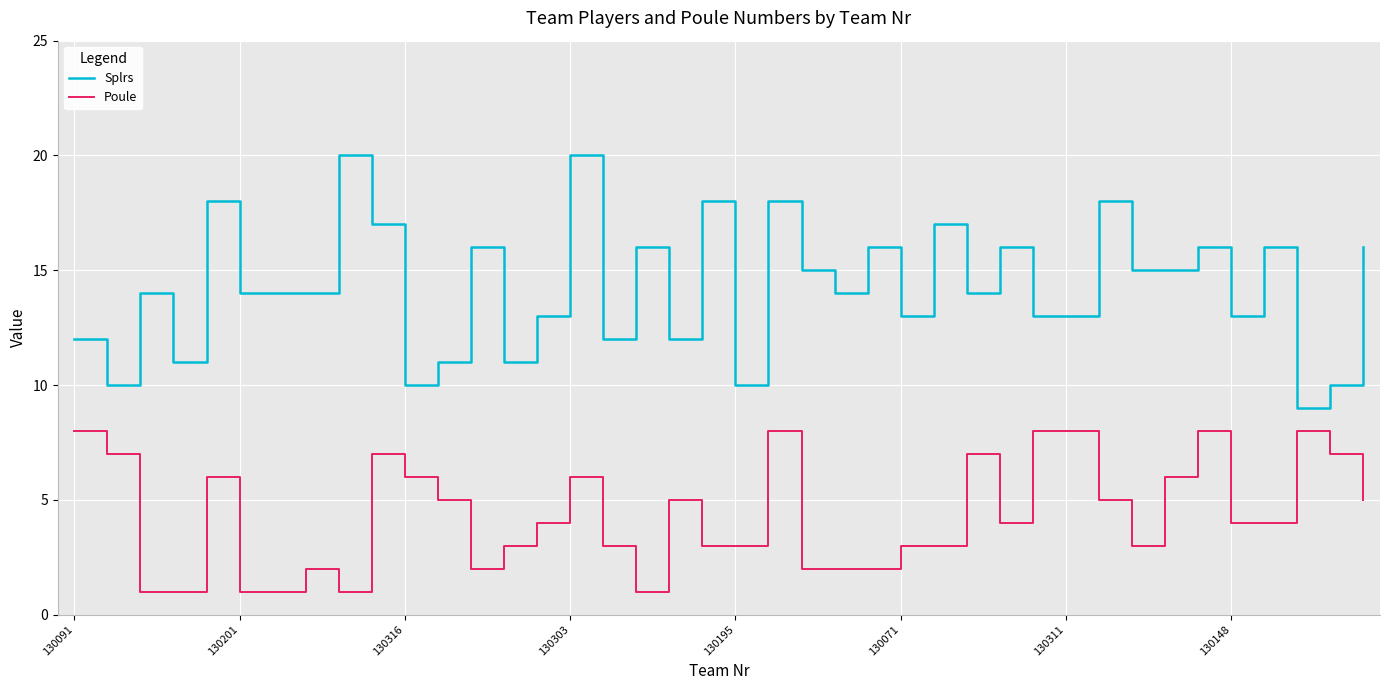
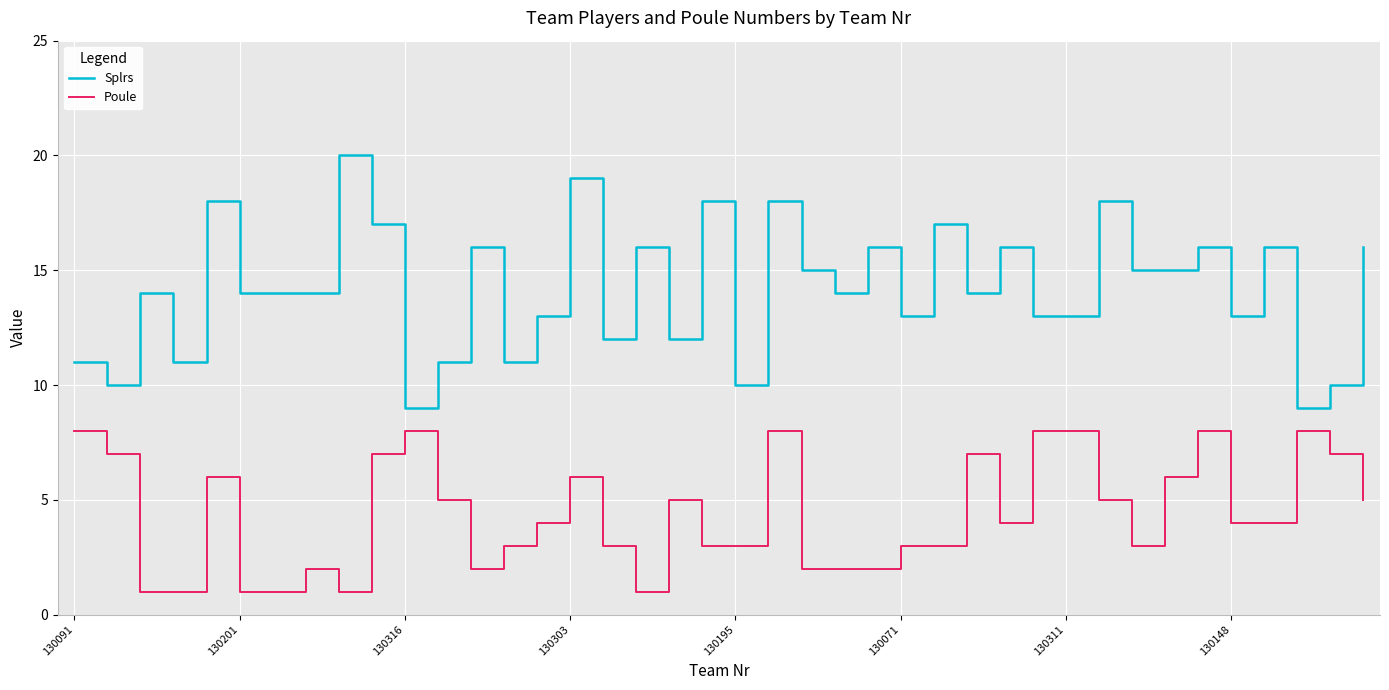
  {
    "Splrs": {
-     "130091": 12,
+     "130091": 11,
      "130201": 14,
-     "130316": 10,
-     "130303": 20,
+     "130316": 9,
+     "130303": 19,
      "130195": 10,
      "130071": 13,
      "130311": 13,
      "130148": 13
    },
    "Poule": {
      "130091": 8,
      "130201": 1,
-     "130316": 6,
+     "130316": 8,
      "130303": 6,
      "130195": 3,
      "130071": 3,
      "130311": 8,
      "130148": 4
    }
  }
